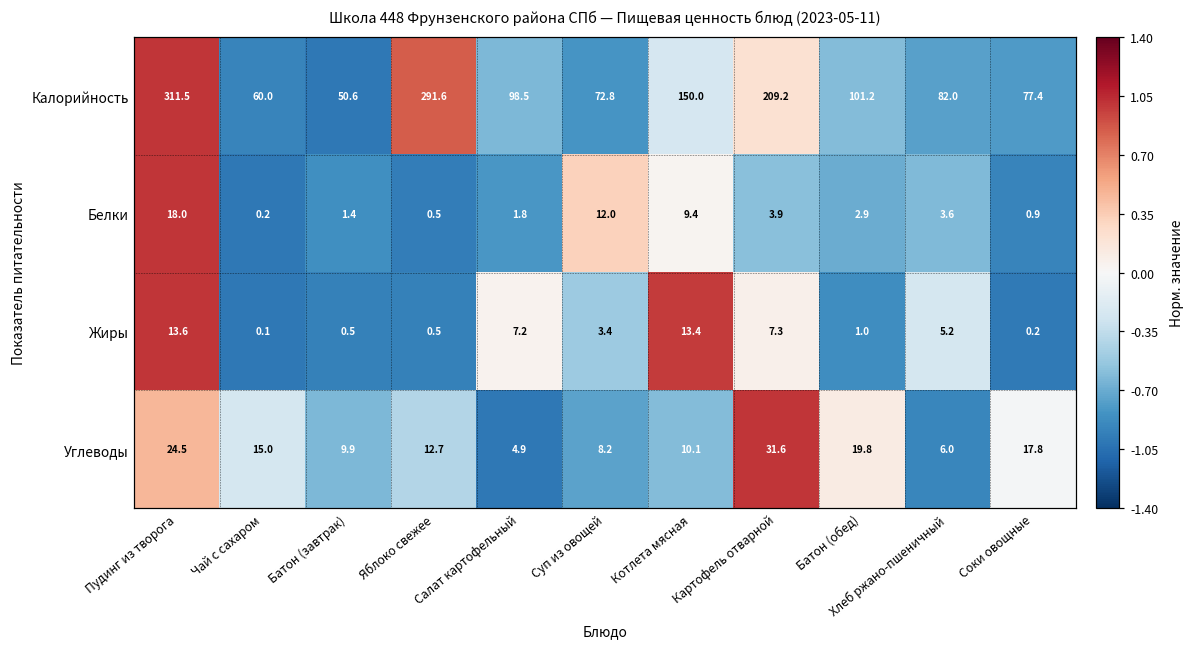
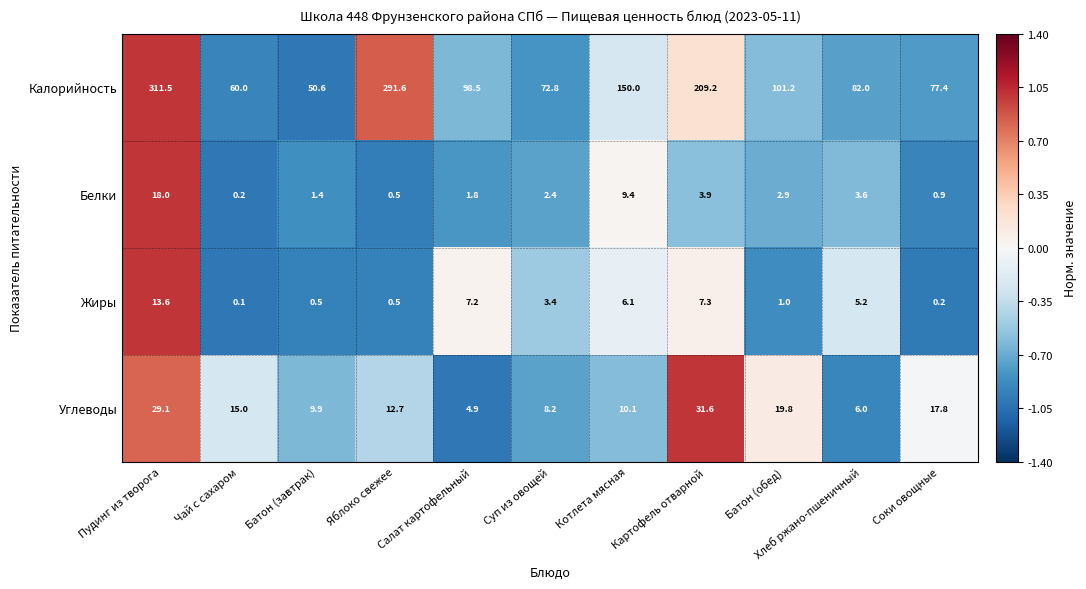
  {
    "Калорийность": {
      "Пудинг из творога": 311.5,
      "Чай с сахаром": 60.0,
      "Батон (завтрак)": 50.6,
      "Яблоко свежее": 291.6,
      "Салат картофельный": 98.5,
      "Суп из овощей": 72.8,
      "Котлета мясная": 150.0,
      "Картофель отварной": 209.2,
      "Батон (обед)": 101.2,
      "Хлеб ржано-пшеничный": 82.0,
      "Соки овощные": 77.4
    },
    "Белки": {
      "Пудинг из творога": 18.0,
      "Чай с сахаром": 0.2,
      "Батон (завтрак)": 1.4,
      "Яблоко свежее": 0.5,
      "Салат картофельный": 1.8,
-     "Суп из овощей": 12.0,
+     "Суп из овощей": 2.4,
      "Котлета мясная": 9.4,
      "Картофель отварной": 3.9,
      "Батон (обед)": 2.9,
      "Хлеб ржано-пшеничный": 3.6,
      "Соки овощные": 0.9
    },
    "Жиры": {
      "Пудинг из творога": 13.6,
      "Чай с сахаром": 0.1,
      "Батон (завтрак)": 0.5,
      "Яблоко свежее": 0.5,
      "Салат картофельный": 7.2,
      "Суп из овощей": 3.4,
-     "Котлета мясная": 13.4,
+     "Котлета мясная": 6.1,
      "Картофель отварной": 7.3,
      "Батон (обед)": 1.0,
      "Хлеб ржано-пшеничный": 5.2,
      "Соки овощные": 0.2
    },
    "Углеводы": {
-     "Пудинг из творога": 24.5,
+     "Пудинг из творога": 29.1,
      "Чай с сахаром": 15.0,
      "Батон (завтрак)": 9.9,
      "Яблоко свежее": 12.7,
      "Салат картофельный": 4.9,
      "Суп из овощей": 8.2,
      "Котлета мясная": 10.1,
      "Картофель отварной": 31.6,
      "Батон (обед)": 19.8,
      "Хлеб ржано-пшеничный": 6.0,
      "Соки овощные": 17.8
    }
  }
